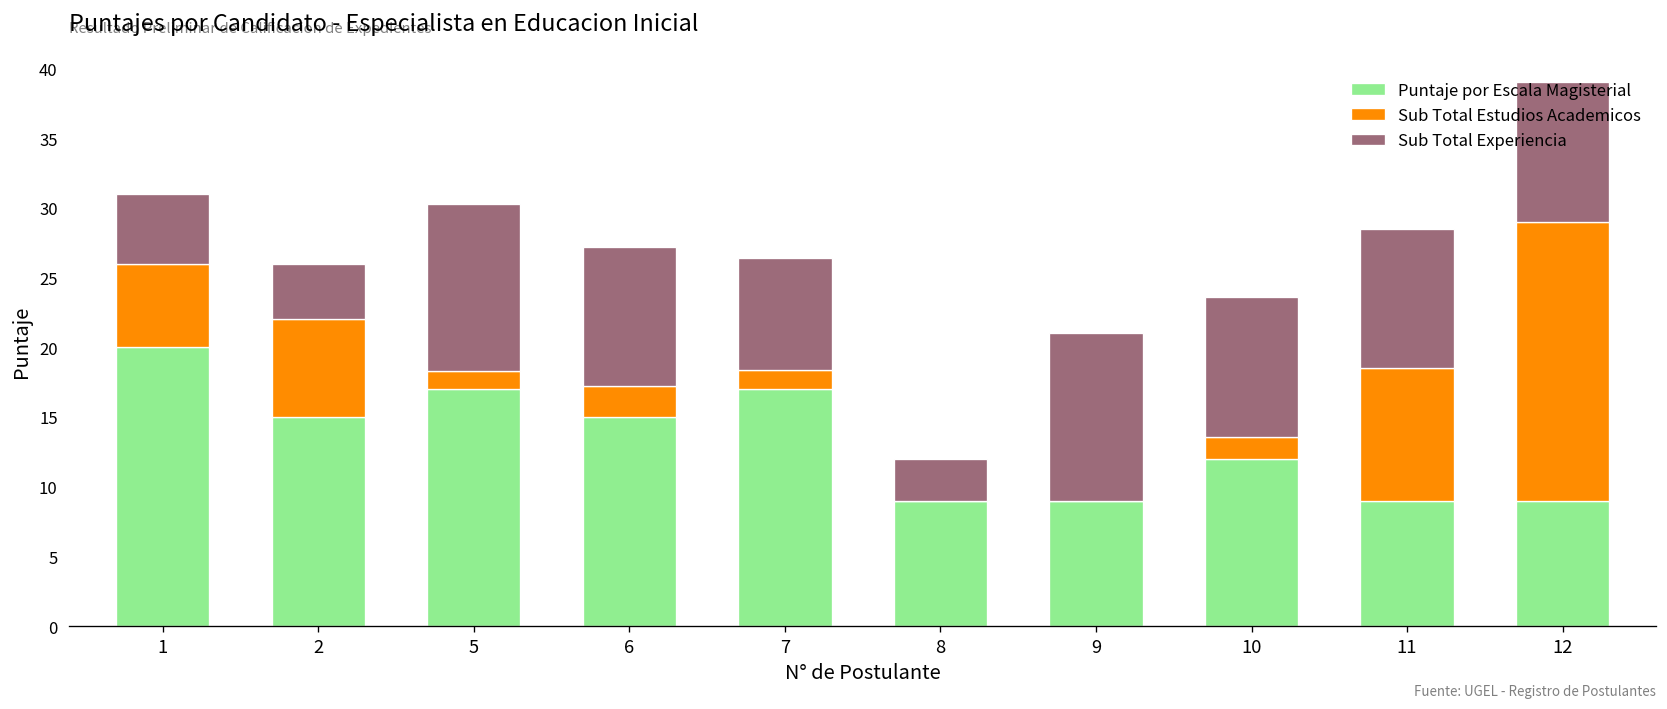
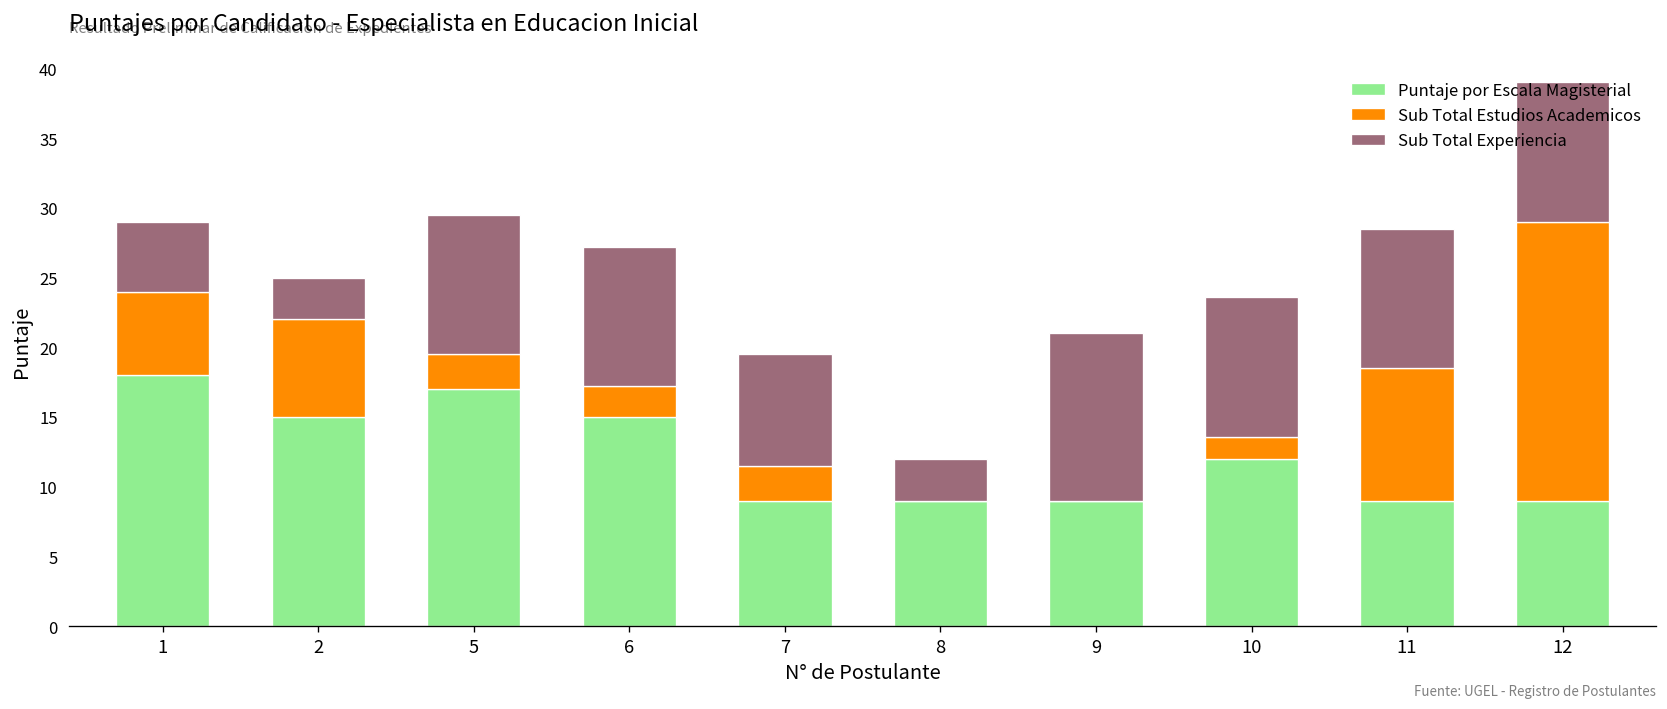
  {
    "Puntaje por Escala Magisterial": {
-     "1": 20,
+     "1": 18,
      "2": 15,
      "5": 17,
      "6": 15,
-     "7": 17,
+     "7": 9,
      "8": 9,
      "9": 9,
      "10": 12,
      "11": 9,
      "12": 9
    },
    "Sub Total Estudios Academicos": {
      "1": 6.0,
      "2": 7.0,
-     "5": 1.3,
+     "5": 2.5,
      "6": 2.2,
-     "7": 1.4,
+     "7": 2.5,
      "8": 0.0,
      "9": 0.0,
      "10": 1.6,
      "11": 9.5,
      "12": 20.0
    },
    "Sub Total Experiencia": {
      "1": 5,
-     "2": 4,
-     "5": 12,
+     "2": 3,
+     "5": 10,
      "6": 10,
      "7": 8,
      "8": 3,
      "9": 12,
      "10": 10,
      "11": 10,
      "12": 10
    }
  }
